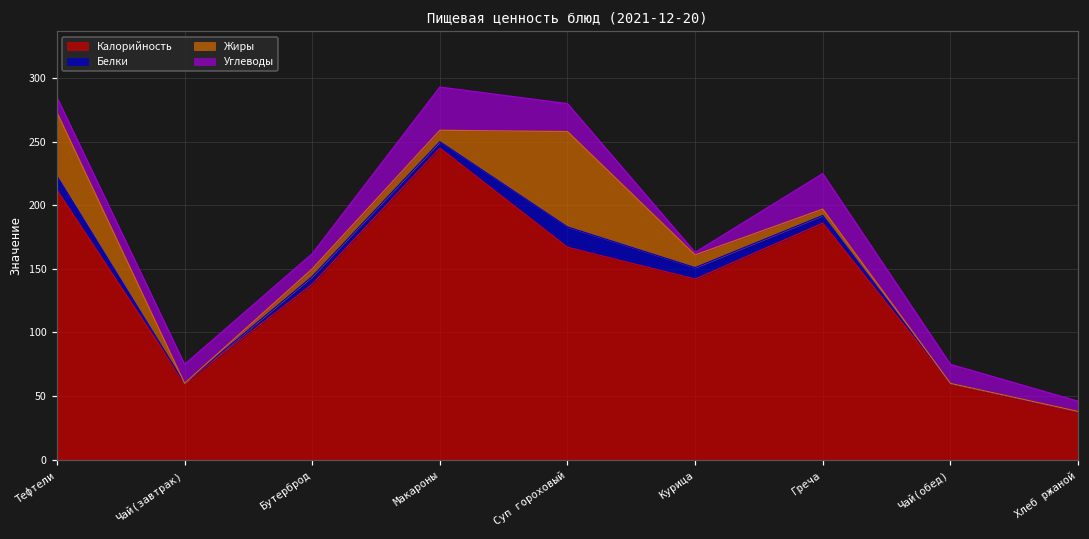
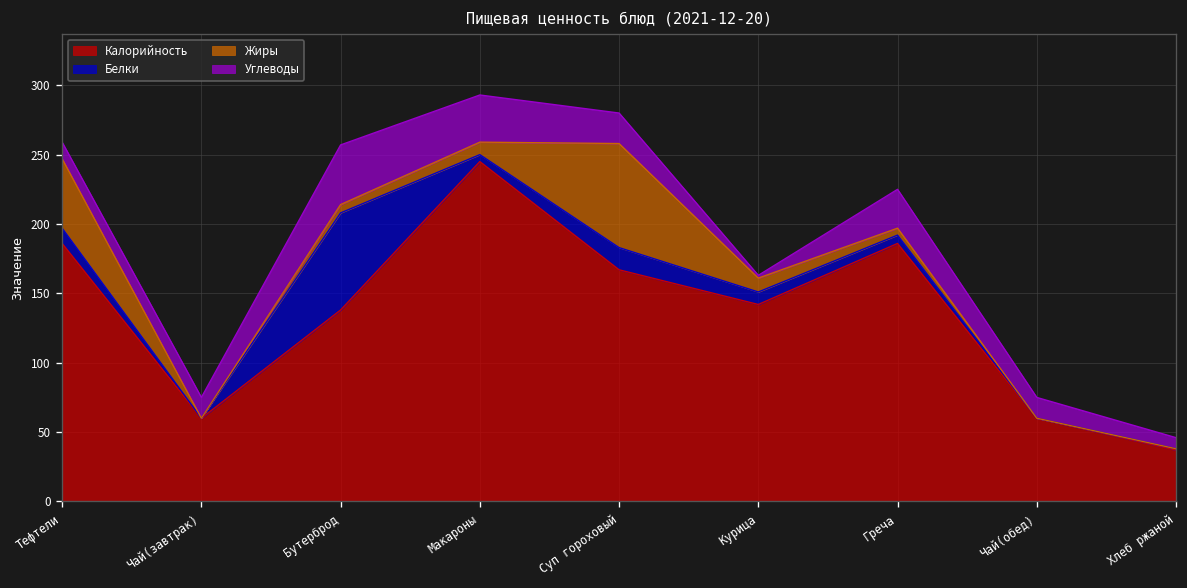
  {
    "Калорийность": {
-     "Тефтели": 212,
+     "Тефтели": 186,
      "Бутерброд": 138,
      "Макароны": 245,
      "Суп гороховый": 167,
      "Курица": 142,
      "Греча": 186
    },
    "Белки": {
      "Тефтели": 11,
-     "Бутерброд": 6,
+     "Бутерброд": 70,
      "Макароны": 5,
      "Суп гороховый": 16,
      "Курица": 9,
      "Греча": 6
    },
    "Жиры": {
      "Тефтели": 50,
      "Бутерброд": 6,
      "Макароны": 9,
      "Суп гороховый": 75,
      "Греча": 5
    },
    "Углеводы": {
      "Тефтели": 12,
      "Чай(завтрак)": 15,
-     "Бутерброд": 12,
+     "Бутерброд": 43,
      "Макароны": 34,
      "Суп гороховый": 22,
      "Греча": 28,
      "Чай(обед)": 15,
      "Хлеб ржаной": 8
    }
  }
